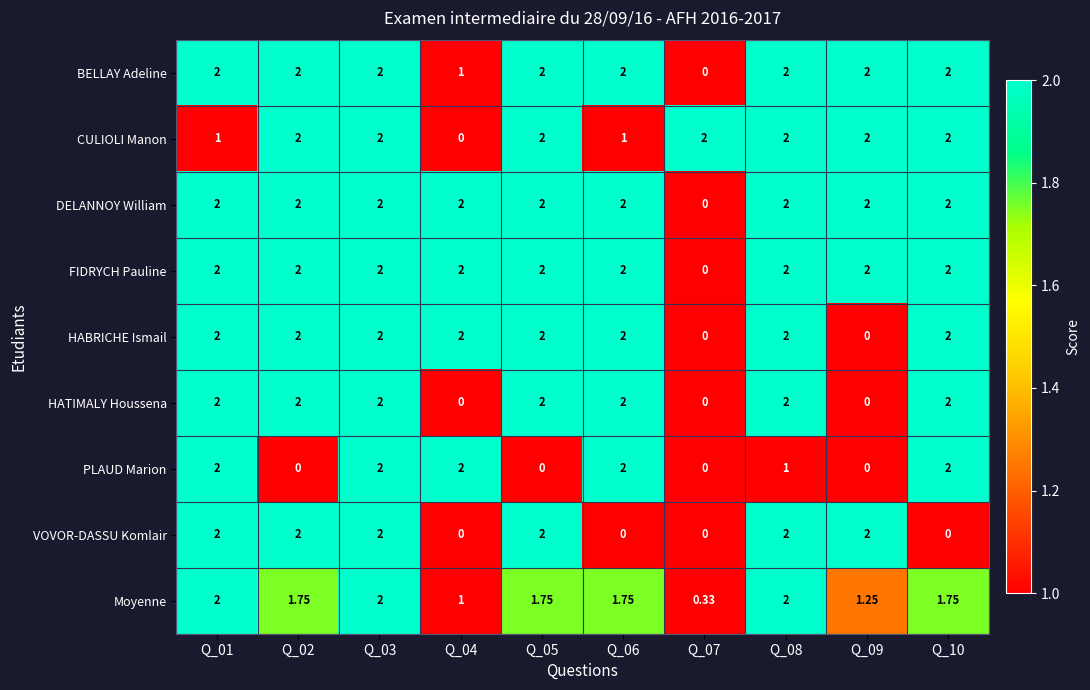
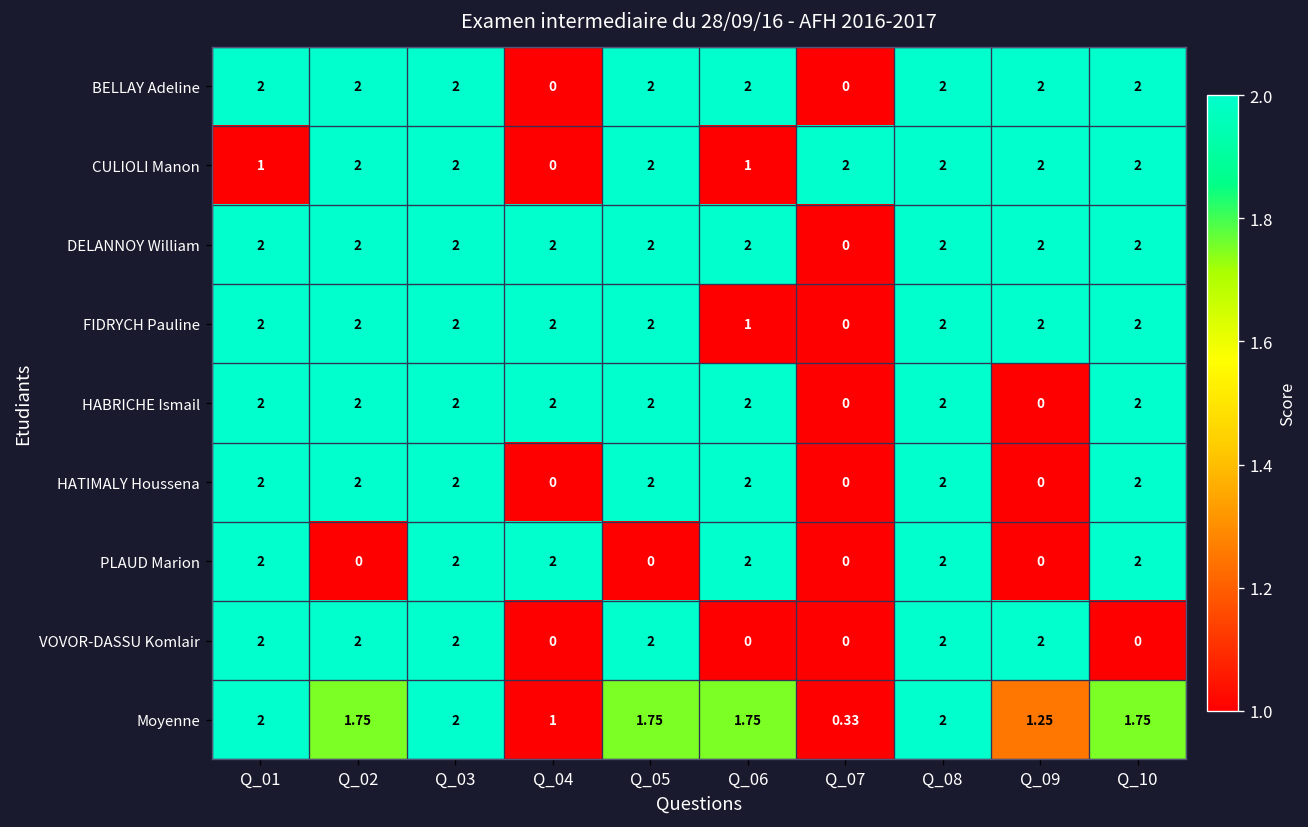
  {
    "BELLAY Adeline": {
      "Q_01": 2,
      "Q_02": 2,
      "Q_03": 2,
-     "Q_04": 1,
+     "Q_04": 0,
      "Q_05": 2,
      "Q_06": 2,
      "Q_07": 0,
      "Q_08": 2,
      "Q_09": 2,
      "Q_10": 2
    },
    "CULIOLI Manon": {
      "Q_01": 1,
      "Q_02": 2,
      "Q_03": 2,
      "Q_04": 0,
      "Q_05": 2,
      "Q_06": 1,
      "Q_07": 2,
      "Q_08": 2,
      "Q_09": 2,
      "Q_10": 2
    },
    "DELANNOY William": {
      "Q_01": 2,
      "Q_02": 2,
      "Q_03": 2,
      "Q_04": 2,
      "Q_05": 2,
      "Q_06": 2,
      "Q_07": 0,
      "Q_08": 2,
      "Q_09": 2,
      "Q_10": 2
    },
    "FIDRYCH Pauline": {
      "Q_01": 2,
      "Q_02": 2,
      "Q_03": 2,
      "Q_04": 2,
      "Q_05": 2,
-     "Q_06": 2,
+     "Q_06": 1,
      "Q_07": 0,
      "Q_08": 2,
      "Q_09": 2,
      "Q_10": 2
    },
    "HABRICHE Ismail": {
      "Q_01": 2,
      "Q_02": 2,
      "Q_03": 2,
      "Q_04": 2,
      "Q_05": 2,
      "Q_06": 2,
      "Q_07": 0,
      "Q_08": 2,
      "Q_09": 0,
      "Q_10": 2
    },
    "HATIMALY Houssena": {
      "Q_01": 2,
      "Q_02": 2,
      "Q_03": 2,
      "Q_04": 0,
      "Q_05": 2,
      "Q_06": 2,
      "Q_07": 0,
      "Q_08": 2,
      "Q_09": 0,
      "Q_10": 2
    },
    "PLAUD Marion": {
      "Q_01": 2,
      "Q_02": 0,
      "Q_03": 2,
      "Q_04": 2,
      "Q_05": 0,
      "Q_06": 2,
      "Q_07": 0,
-     "Q_08": 1,
+     "Q_08": 2,
      "Q_09": 0,
      "Q_10": 2
    },
    "VOVOR-DASSU Komlair": {
      "Q_01": 2,
      "Q_02": 2,
      "Q_03": 2,
      "Q_04": 0,
      "Q_05": 2,
      "Q_06": 0,
      "Q_07": 0,
      "Q_08": 2,
      "Q_09": 2,
      "Q_10": 0
    },
    "Moyenne": {
      "Q_01": 2,
      "Q_02": 1.75,
      "Q_03": 2,
      "Q_04": 1,
      "Q_05": 1.75,
      "Q_06": 1.75,
      "Q_07": 0.33,
      "Q_08": 2,
      "Q_09": 1.25,
      "Q_10": 1.75
    }
  }
